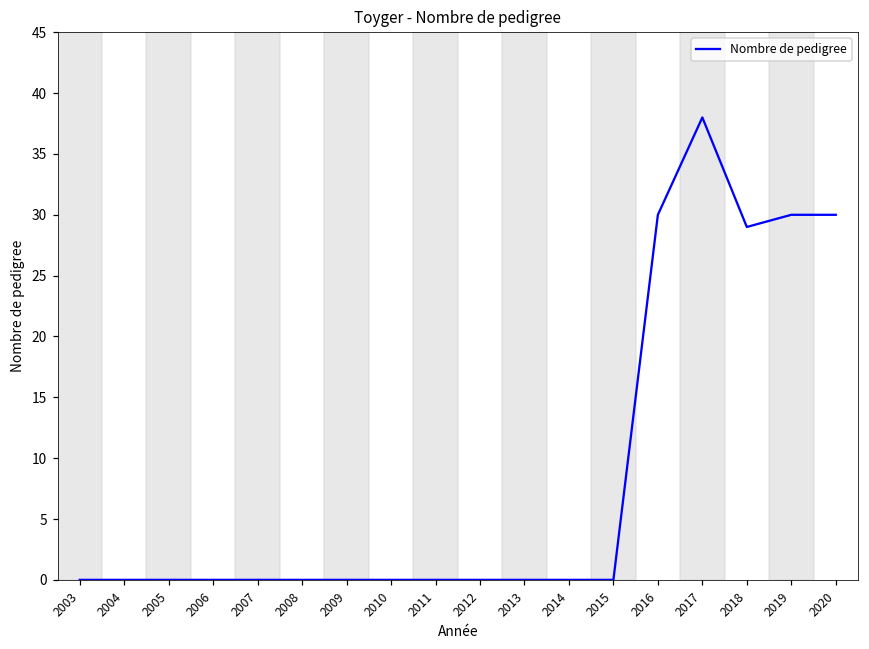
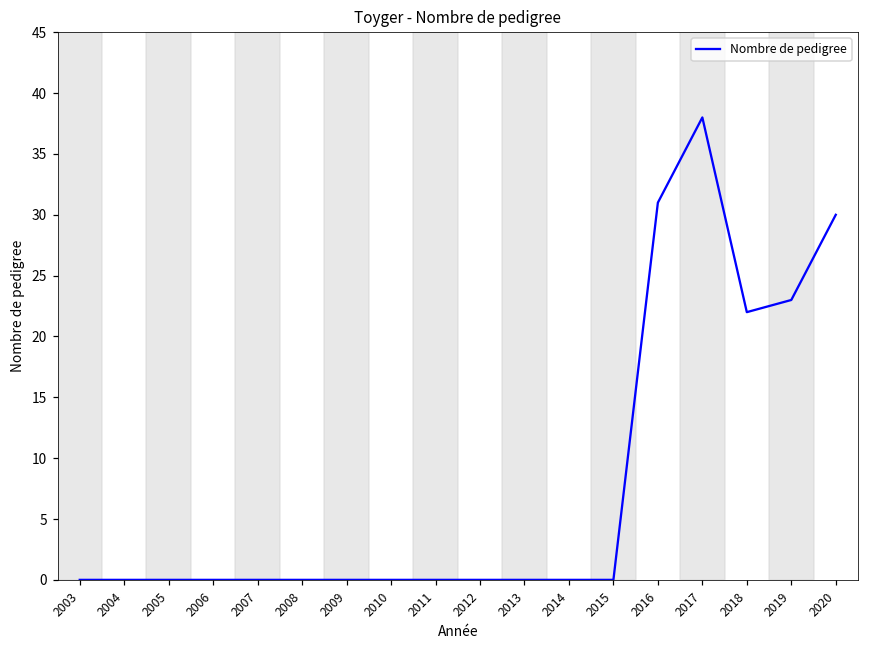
  {
    "2003": 0,
    "2004": 0,
    "2005": 0,
    "2006": 0,
    "2007": 0,
    "2008": 0,
    "2009": 0,
    "2010": 0,
    "2011": 0,
    "2012": 0,
    "2013": 0,
    "2014": 0,
    "2015": 0,
-   "2016": 30,
+   "2016": 31,
    "2017": 38,
-   "2018": 29,
-   "2019": 30,
+   "2018": 22,
+   "2019": 23,
    "2020": 30
  }
